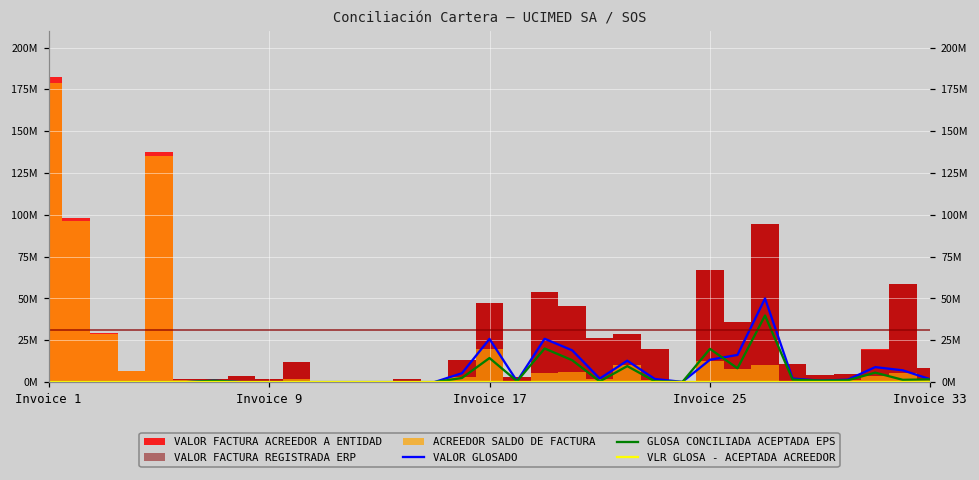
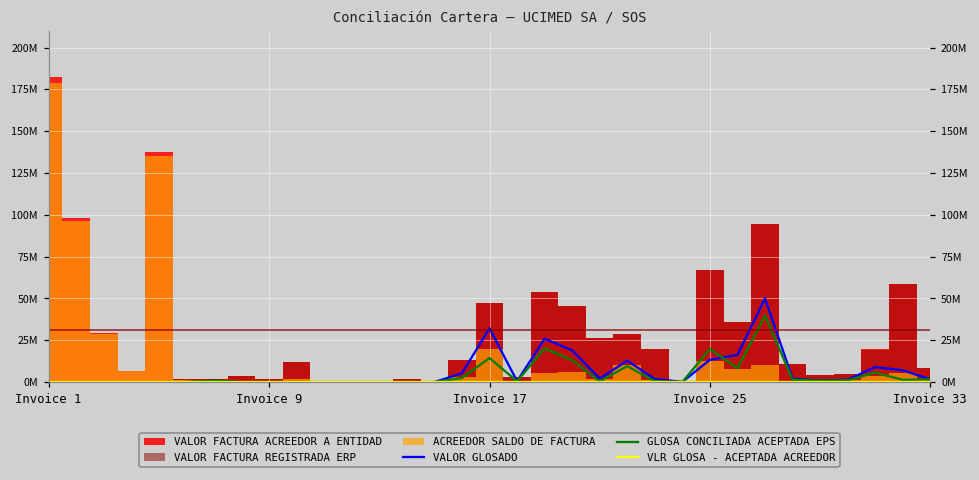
  {
    "VALOR GLOSADO": {
-     "Invoice 17": 26000000,
+     "Invoice 17": 32000000,
      "Invoice 25": 13000000
    },
    "GLOSA CONCILIADA ACEPTADA EPS": {
      "Invoice 17": 14000000,
      "Invoice 25": 20000000
    },
    "VLR GLOSA - ACEPTADA ACREEDOR": {
      "Invoice 17": 0,
      "Invoice 25": 0
    }
  }
